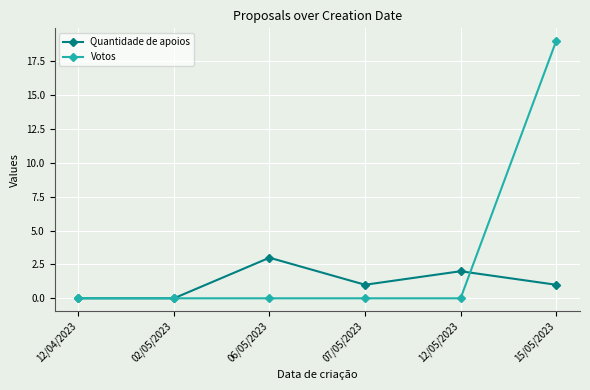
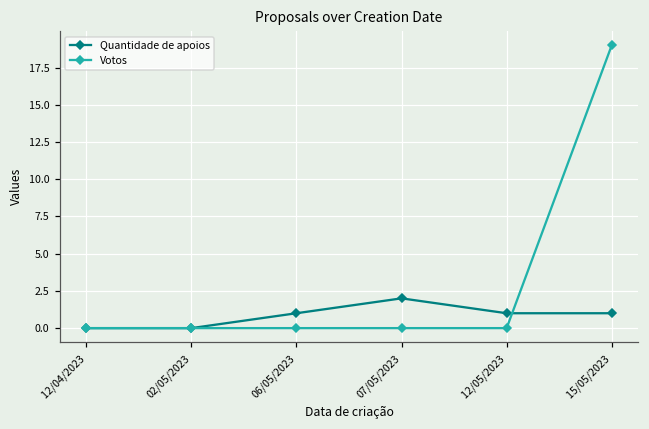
  {
    "Quantidade de apoios": {
-     "06/05/2023": 3,
-     "07/05/2023": 1,
-     "12/05/2023": 2,
+     "06/05/2023": 1,
+     "07/05/2023": 2,
+     "12/05/2023": 1,
      "15/05/2023": 1
    },
    "Votos": {
      "06/05/2023": 0,
      "07/05/2023": 0,
      "12/05/2023": 0,
      "15/05/2023": 19
    }
  }
